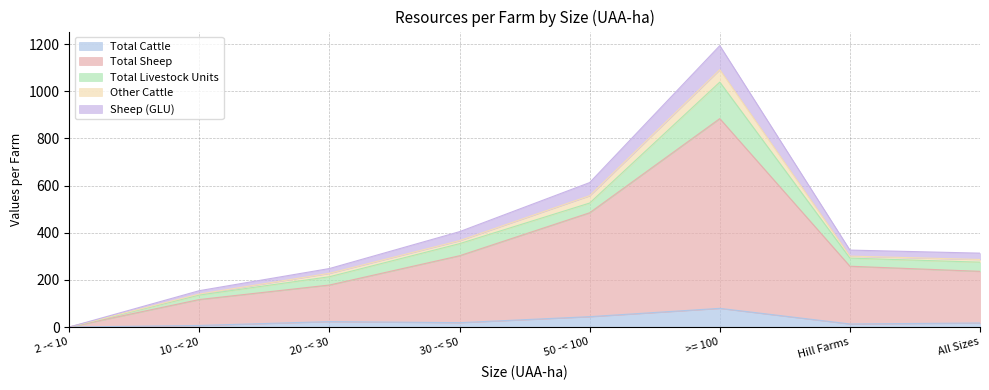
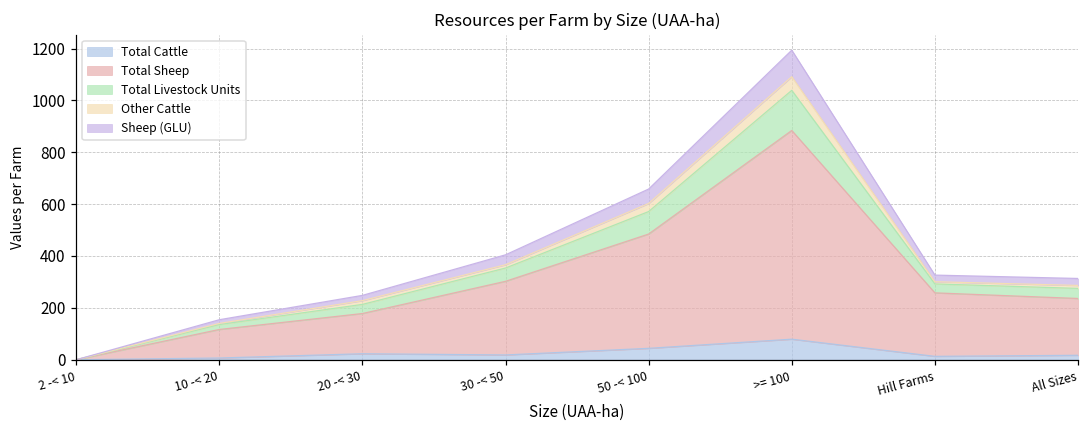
  {
    "Total Livestock Units": {
      "20 -< 30": 40,
      "30 -< 50": 50,
-     "50 -< 100": 40,
+     "50 -< 100": 90,
      ">= 100": 150,
      "All Sizes": 40
    }
  }
